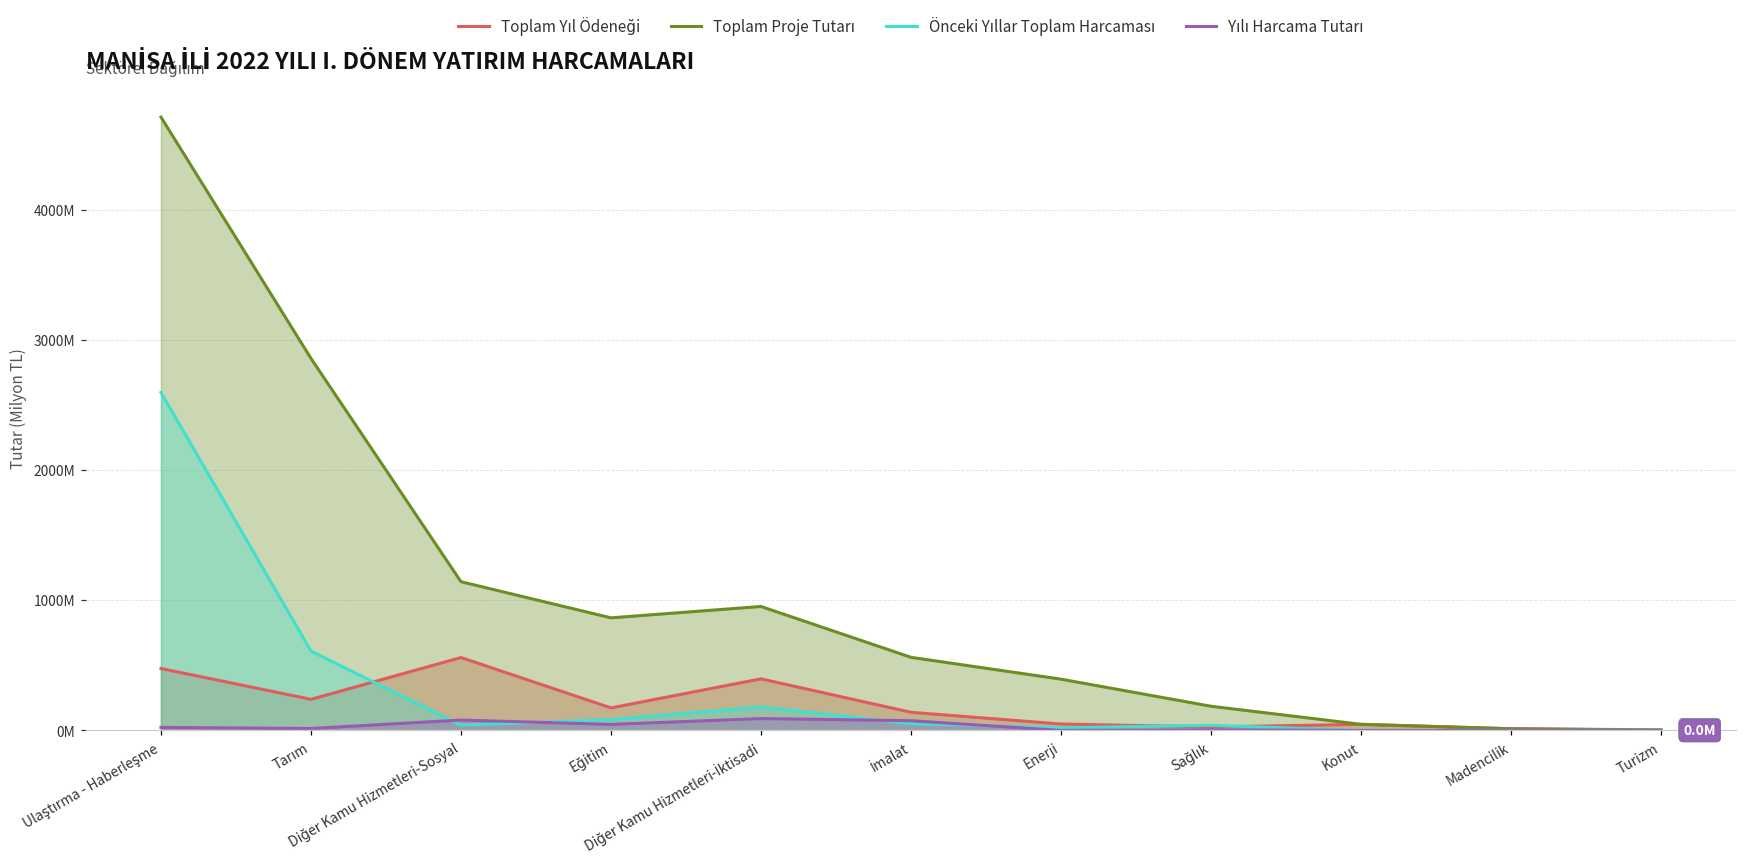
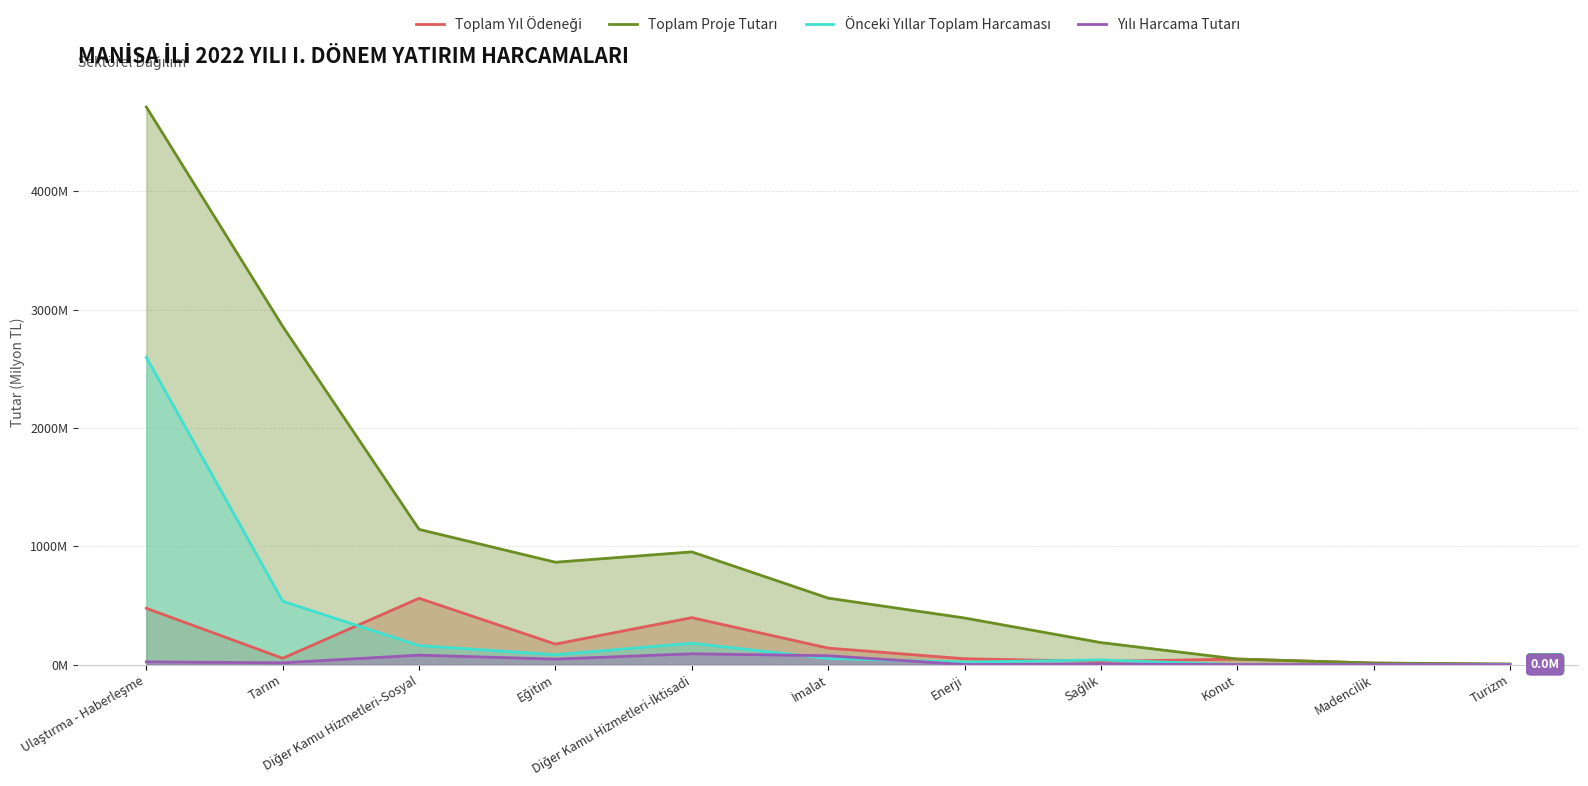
  {
    "Toplam Yıl Ödeneği": {
      "Ulaştırma - Haberleşme": 480000000,
-     "Tarım": 240000000,
+     "Tarım": 50000000,
      "Diğer Kamu Hizmetleri-Sosyal": 560000000,
      "Eğitim": 170000000,
      "Diğer Kamu Hizmetleri-İktisadi": 400000000,
      "İmalat": 140000000,
      "Enerji": 50000000
    },
    "Toplam Proje Tutarı": {
      "Ulaştırma - Haberleşme": 4710000000,
      "Tarım": 2860000000,
      "Diğer Kamu Hizmetleri-Sosyal": 1140000000,
      "Eğitim": 870000000,
      "Diğer Kamu Hizmetleri-İktisadi": 950000000,
      "İmalat": 560000000,
      "Enerji": 390000000,
      "Sağlık": 190000000
    },
    "Önceki Yıllar Toplam Harcaması": {
      "Ulaştırma - Haberleşme": 2600000000,
-     "Tarım": 610000000,
-     "Diğer Kamu Hizmetleri-Sosyal": 40000000,
+     "Tarım": 540000000,
+     "Diğer Kamu Hizmetleri-Sosyal": 160000000,
      "Eğitim": 80000000,
      "Diğer Kamu Hizmetleri-İktisadi": 180000000,
      "İmalat": 50000000
    },
    "Yılı Harcama Tutarı": {
      "Ulaştırma - Haberleşme": 20000000,
      "Tarım": 20000000,
      "Diğer Kamu Hizmetleri-Sosyal": 80000000,
      "Eğitim": 50000000,
      "Diğer Kamu Hizmetleri-İktisadi": 90000000,
      "İmalat": 80000000,
      "Sağlık": 10000000
    }
  }
